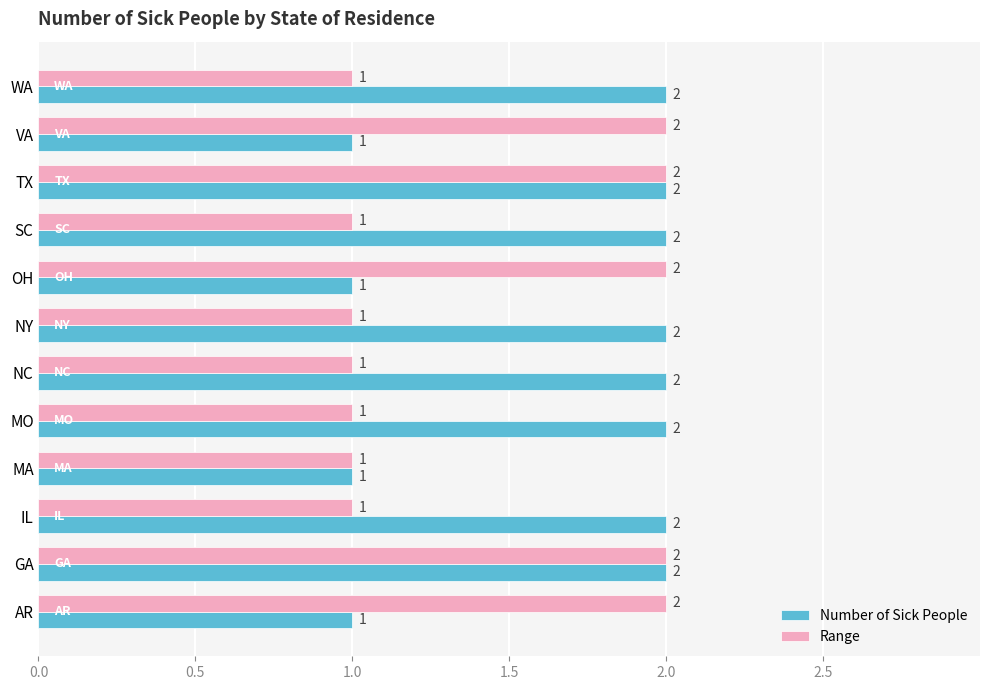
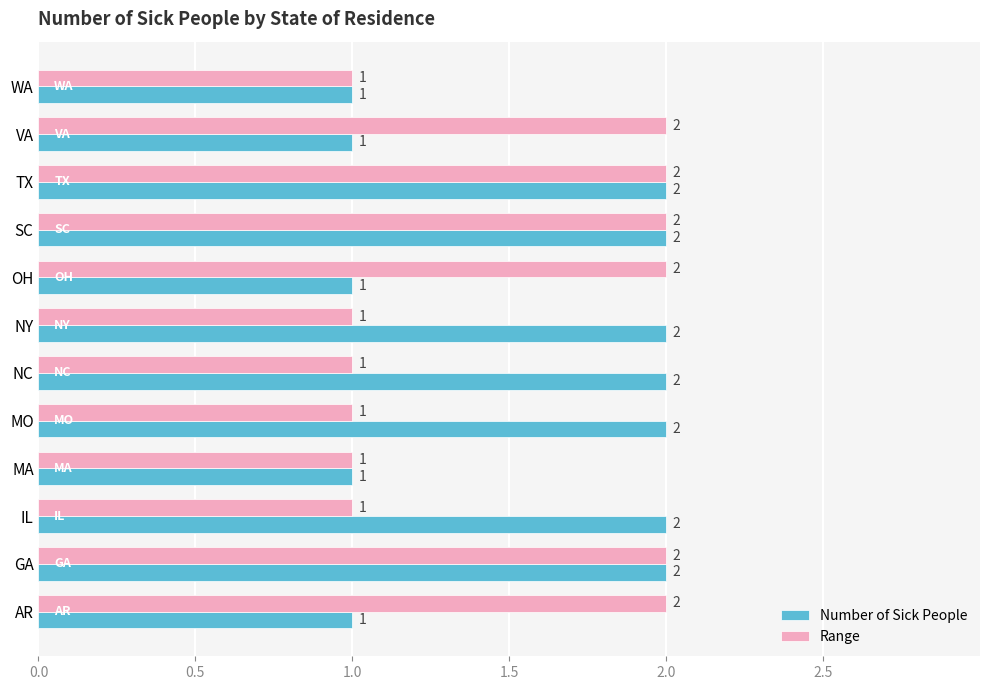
  {
    "Number of Sick People": {
-     "WA": 2,
+     "WA": 1,
      "VA": 1,
      "TX": 2,
      "SC": 2,
      "OH": 1,
      "NY": 2,
      "NC": 2,
      "MO": 2,
      "MA": 1,
      "IL": 2,
      "GA": 2,
      "AR": 1
    },
    "Range": {
      "WA": 1,
      "VA": 2,
      "TX": 2,
-     "SC": 1,
+     "SC": 2,
      "OH": 2,
      "NY": 1,
      "NC": 1,
      "MO": 1,
      "MA": 1,
      "IL": 1,
      "GA": 2,
      "AR": 2
    }
  }
